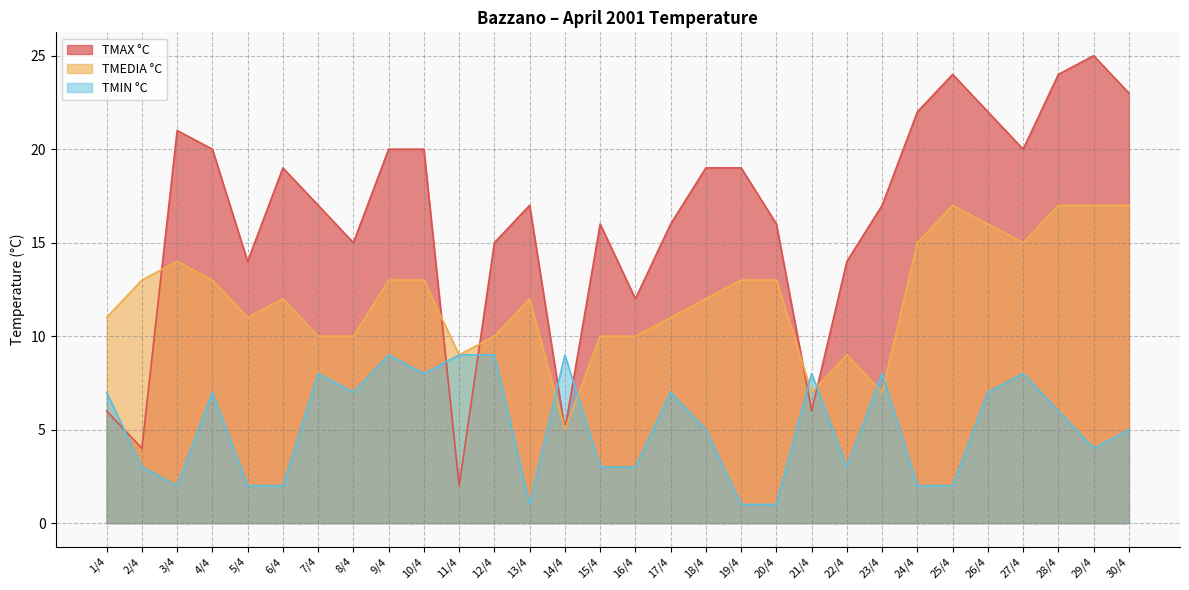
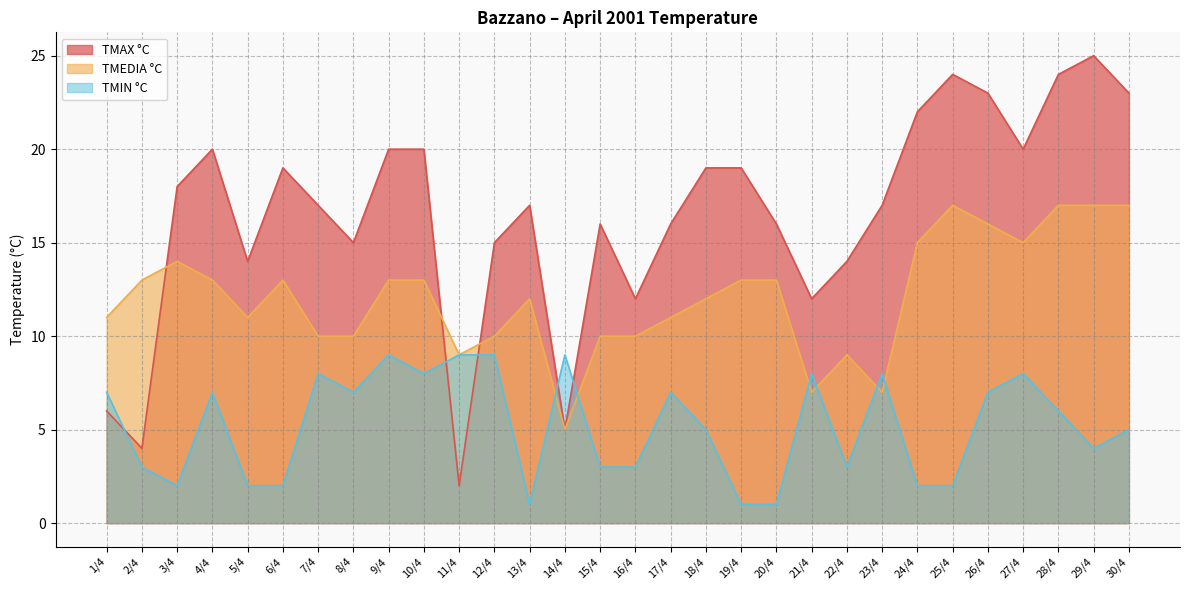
  {
    "TMAX °C": {
      "1/4": 6,
      "2/4": 4,
-     "3/4": 21,
+     "3/4": 18,
      "4/4": 20,
      "5/4": 14,
      "6/4": 19,
      "7/4": 17,
      "8/4": 15,
      "9/4": 20,
      "10/4": 20,
      "11/4": 2,
      "12/4": 15,
      "13/4": 17,
      "15/4": 16,
      "16/4": 12,
      "17/4": 16,
      "18/4": 19,
      "19/4": 19,
      "20/4": 16,
-     "21/4": 6,
+     "21/4": 12,
      "22/4": 14,
      "23/4": 17,
      "24/4": 22,
      "25/4": 24,
-     "26/4": 22,
+     "26/4": 23,
      "27/4": 20,
      "28/4": 24,
      "29/4": 25,
      "30/4": 23
    },
    "TMEDIA °C": {
      "1/4": 11,
      "2/4": 13,
      "3/4": 14,
      "4/4": 13,
      "5/4": 11,
-     "6/4": 12,
+     "6/4": 13,
      "7/4": 10,
      "8/4": 10,
      "9/4": 13,
      "10/4": 13,
      "12/4": 10,
      "13/4": 12,
      "15/4": 10,
      "16/4": 10,
      "17/4": 11,
      "18/4": 12,
      "19/4": 13,
      "20/4": 13,
      "21/4": 7,
      "22/4": 9,
      "23/4": 7,
      "24/4": 15,
      "25/4": 17,
      "26/4": 16,
      "27/4": 15,
      "28/4": 17,
      "29/4": 17,
      "30/4": 17
    },
    "TMIN °C": {
      "1/4": 7,
      "2/4": 3,
      "3/4": 2,
      "4/4": 7,
      "5/4": 2,
      "6/4": 2,
      "7/4": 8,
      "8/4": 7,
      "9/4": 9,
      "10/4": 8,
      "12/4": 9,
      "13/4": 1,
      "14/4": 9,
      "15/4": 3,
      "16/4": 3,
      "17/4": 7,
      "18/4": 5,
      "19/4": 1,
      "20/4": 1,
      "21/4": 8,
      "22/4": 3,
      "23/4": 8,
      "24/4": 2,
      "25/4": 2,
      "26/4": 7,
      "27/4": 8,
      "28/4": 6,
      "29/4": 4,
      "30/4": 5
    }
  }
